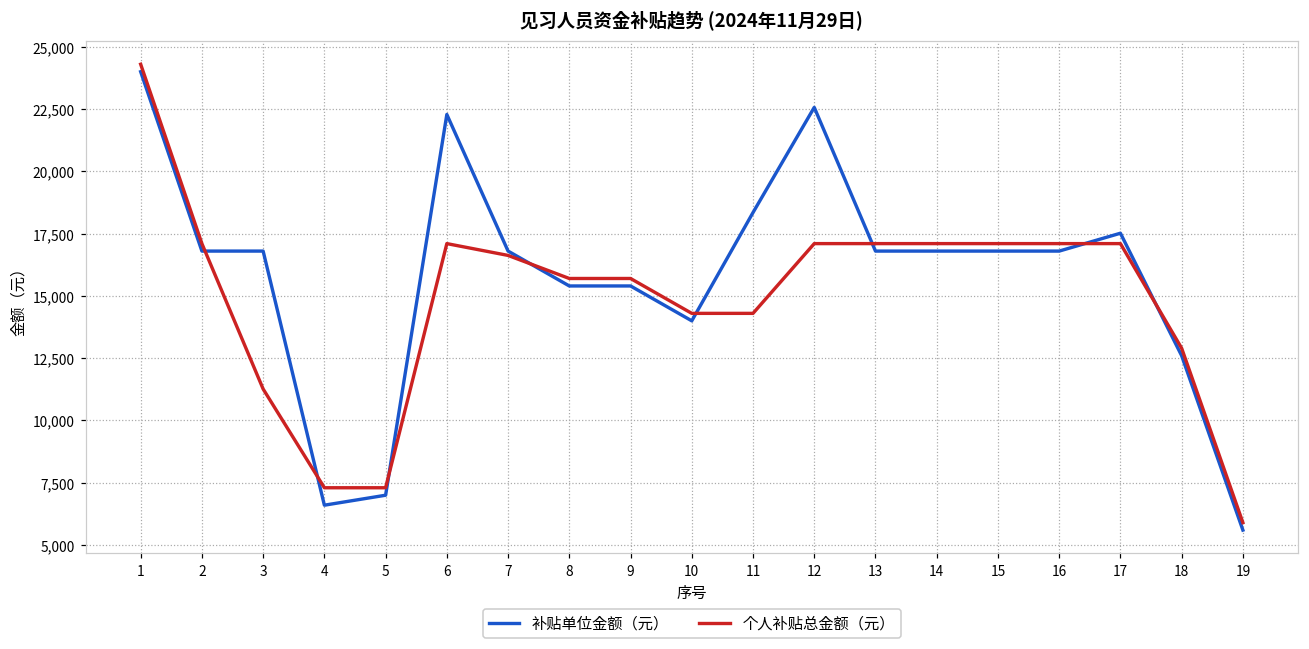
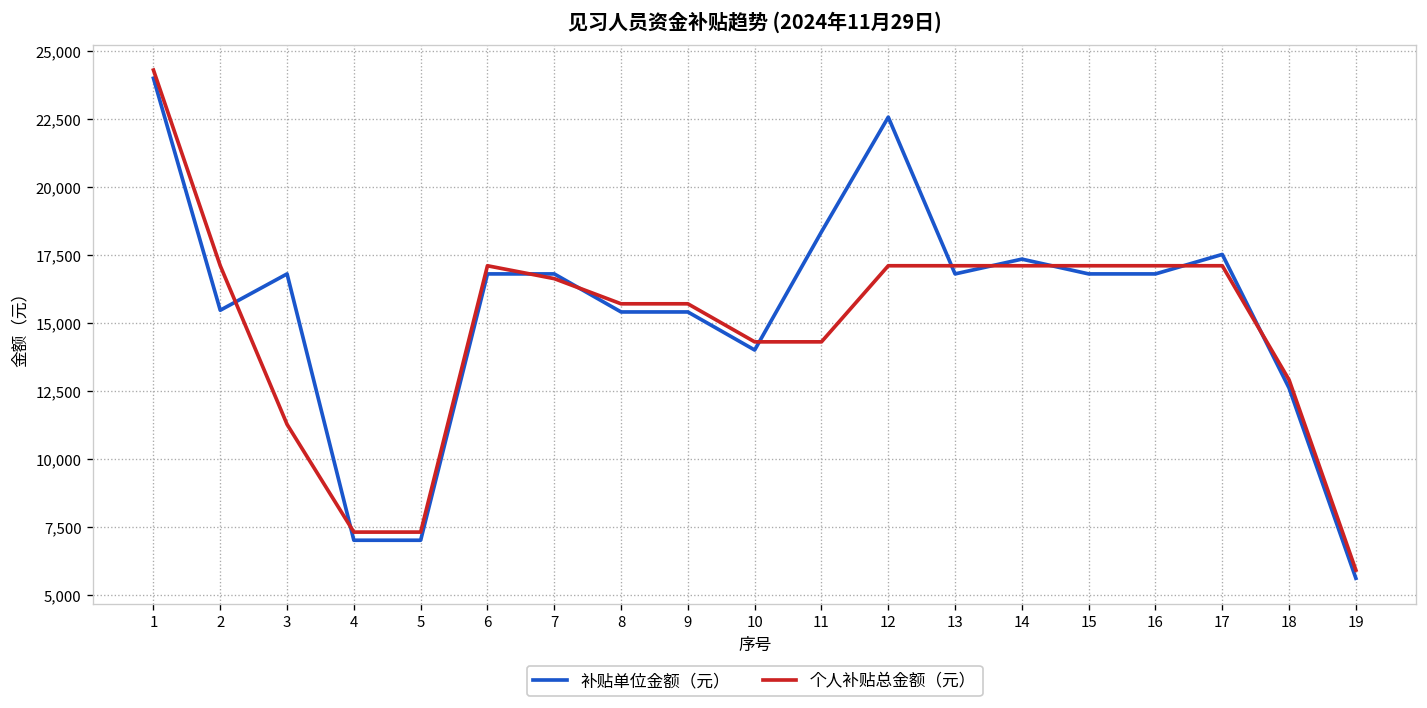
  {
    "补贴单位金额（元）": {
      "1": "24,000",
-     "2": "16,800",
+     "2": "15,500",
      "3": "16,800",
-     "4": "6,600",
+     "4": "7,000",
      "5": "7,000",
-     "6": "22,300",
+     "6": "16,800",
      "7": "16,800",
      "8": "15,400",
      "9": "15,400",
      "10": "14,000",
      "11": "18,300",
      "12": "22,600",
      "13": "16,800",
-     "14": "16,800",
+     "14": "17,300",
      "15": "16,800",
      "16": "16,800",
      "17": "17,500",
      "18": "12,600",
      "19": "5,600"
    },
    "个人补贴总金额（元）": {
      "1": "24,300",
      "2": "17,100",
      "3": "11,300",
      "4": "7,300",
      "5": "7,300",
      "6": "17,100",
      "7": "16,600",
      "8": "15,700",
      "9": "15,700",
      "10": "14,300",
      "11": "14,300",
      "12": "17,100",
      "13": "17,100",
      "14": "17,100",
      "15": "17,100",
      "16": "17,100",
      "17": "17,100",
      "18": "12,900",
      "19": "5,900"
    }
  }
